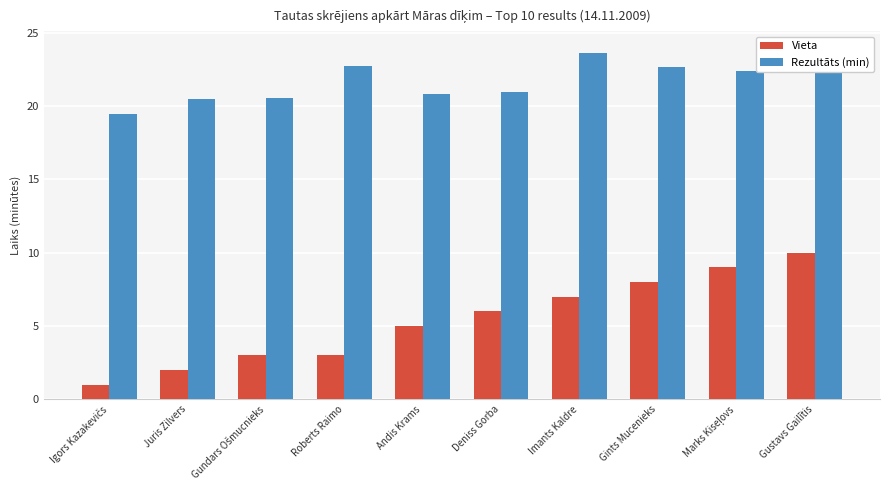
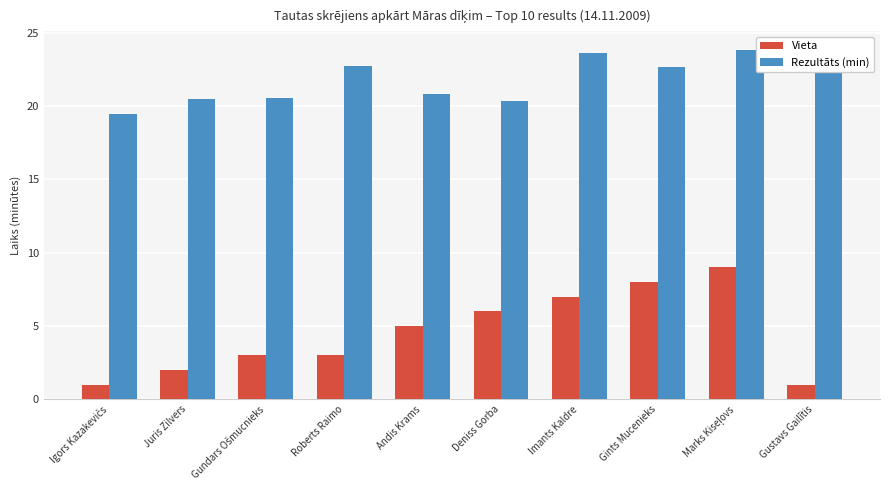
  {
    "Vieta": {
      "Igors Kazakevičs": 1,
      "Juris Zilvers": 2,
      "Gundars Ošmucnieks": 3,
      "Roberts Raimo": 3,
      "Andis Krams": 5,
      "Deniss Gorba": 6,
      "Imants Kaldre": 7,
      "Gints Mucenieks": 8,
      "Marks Kiseļovs": 9,
-     "Gustavs Gailītis": 10
+     "Gustavs Gailītis": 1
    },
    "Rezultāts (min)": {
      "Igors Kazakevičs": 19.5,
      "Juris Zilvers": 20.5,
      "Gundars Ošmucnieks": 20.5,
      "Roberts Raimo": 22.8,
      "Andis Krams": 20.8,
-     "Deniss Gorba": 20.9,
+     "Deniss Gorba": 20.4,
      "Imants Kaldre": 23.6,
      "Gints Mucenieks": 22.7,
-     "Marks Kiseļovs": 22.4
+     "Marks Kiseļovs": 23.8
    }
  }
